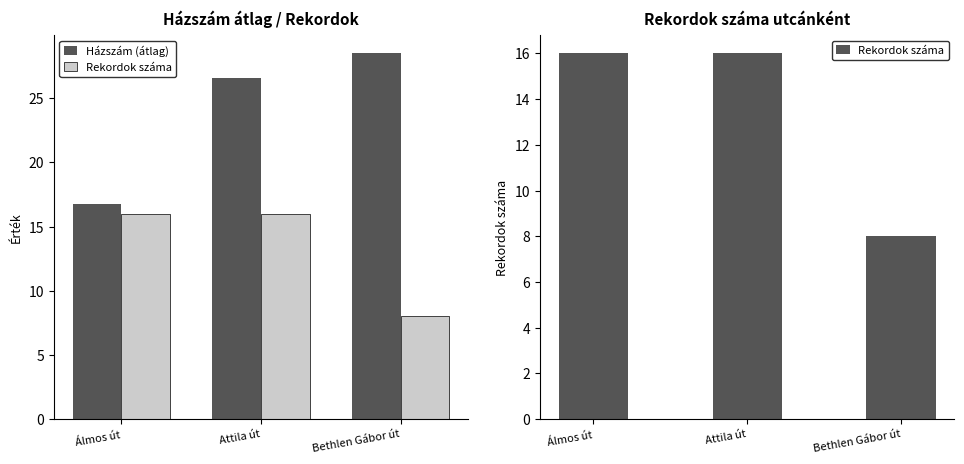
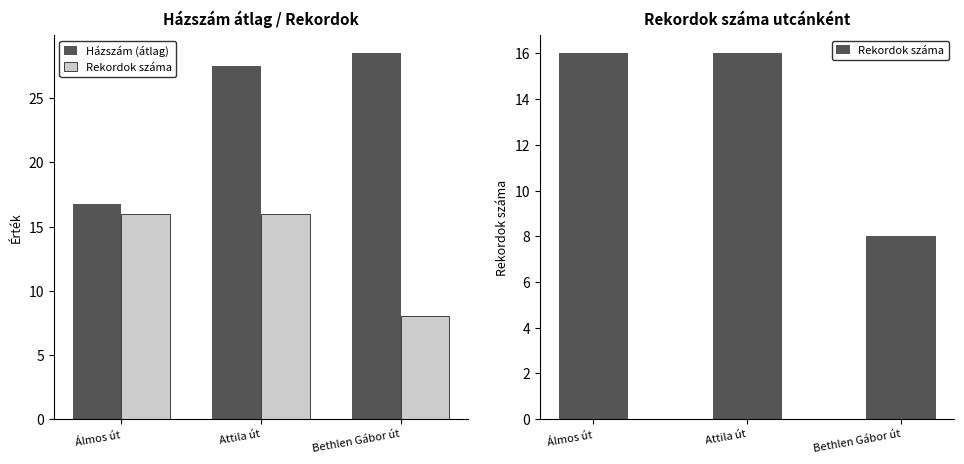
  {
    "Házszám átlag / Rekordok": {
      "Házszám (átlag)": {
        "Álmos út": 16.7,
-       "Attila út": 26.6,
+       "Attila út": 27.5,
        "Bethlen Gábor út": 28.5
      }
    },
    "Rekordok száma utcánként": {
      "Álmos út": 16.0,
      "Attila út": 16.0,
      "Bethlen Gábor út": 8.0
    }
  }
